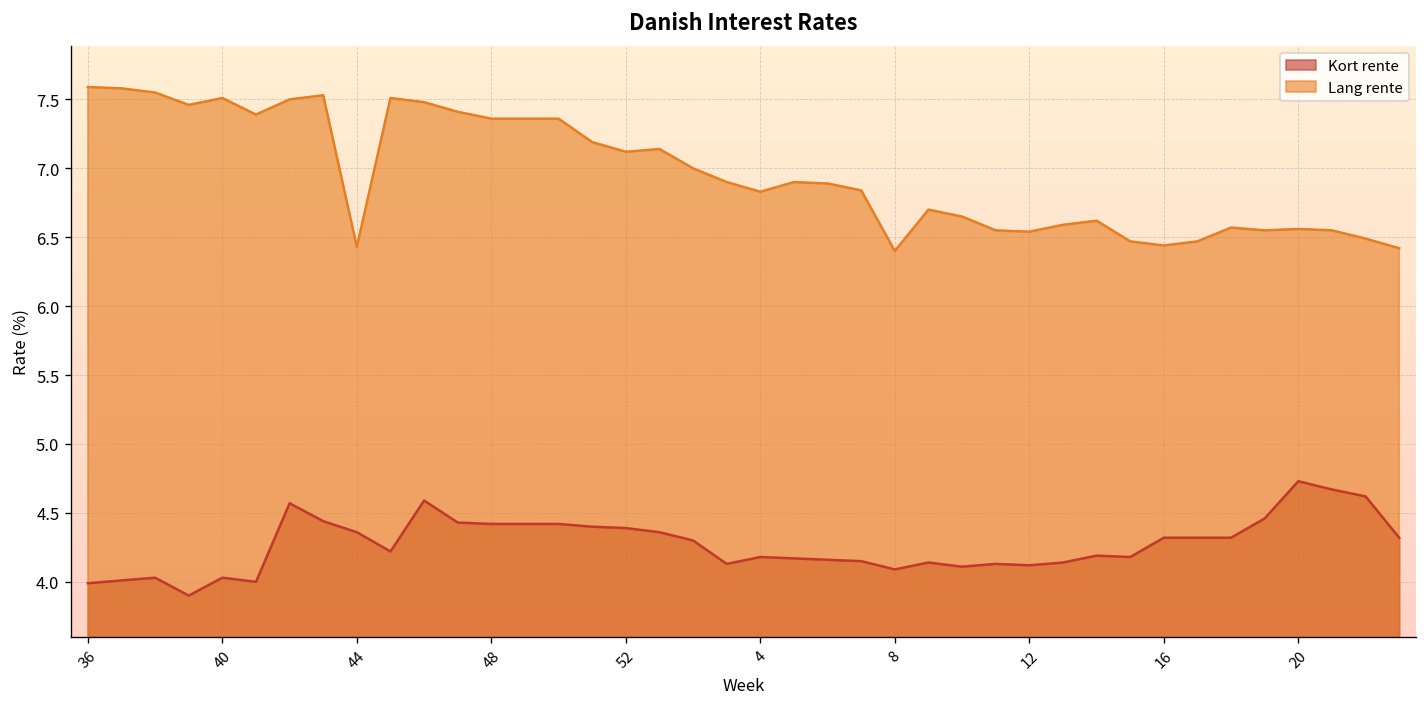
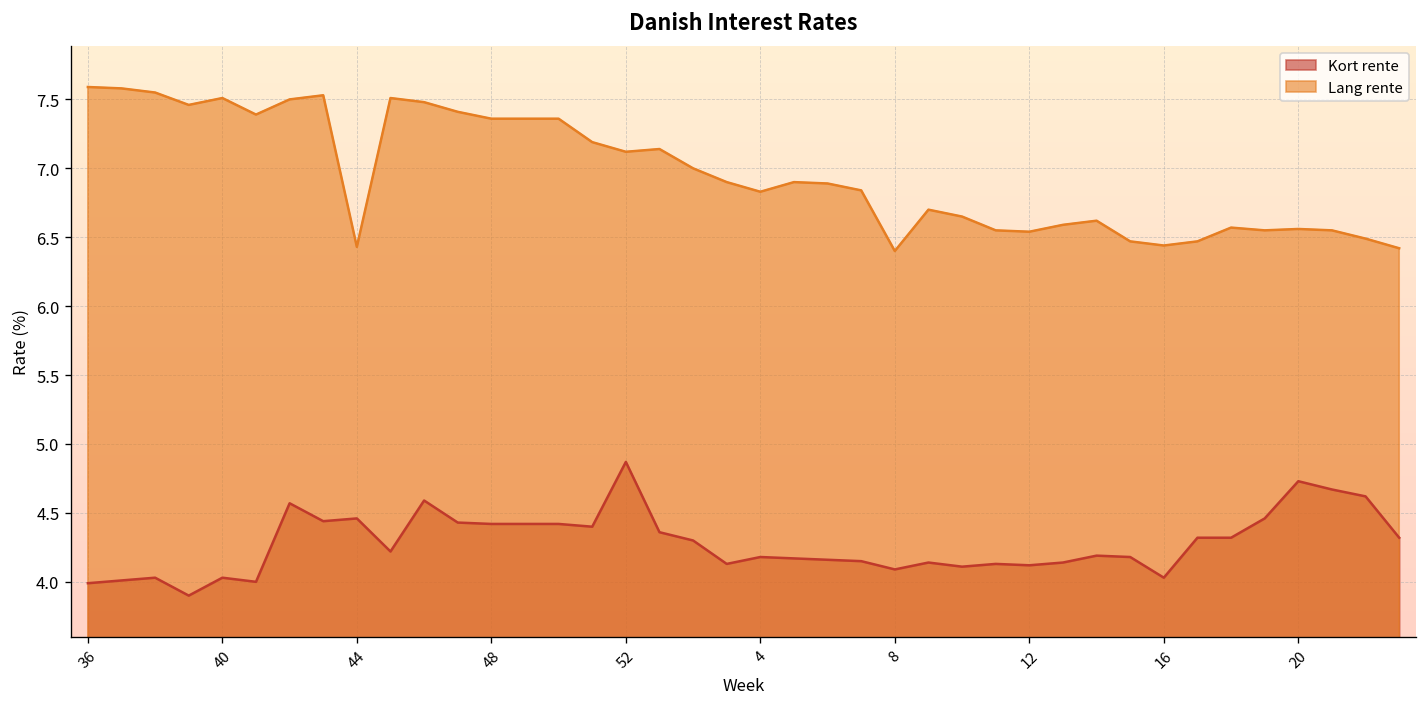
  {
    "Kort rente": {
      "36": 3.99,
      "40": 4.03,
-     "44": 4.36,
+     "44": 4.46,
      "48": 4.42,
-     "52": 4.39,
+     "52": 4.87,
      "4": 4.18,
      "8": 4.09,
      "12": 4.12,
-     "16": 4.32,
+     "16": 4.03,
      "20": 4.73
    },
    "Lang rente": {
      "36": 7.59,
      "40": 7.51,
      "44": 6.43,
      "48": 7.36,
      "52": 7.12,
      "4": 6.83,
      "8": 6.40,
      "12": 6.54,
      "16": 6.44,
      "20": 6.56
    }
  }
